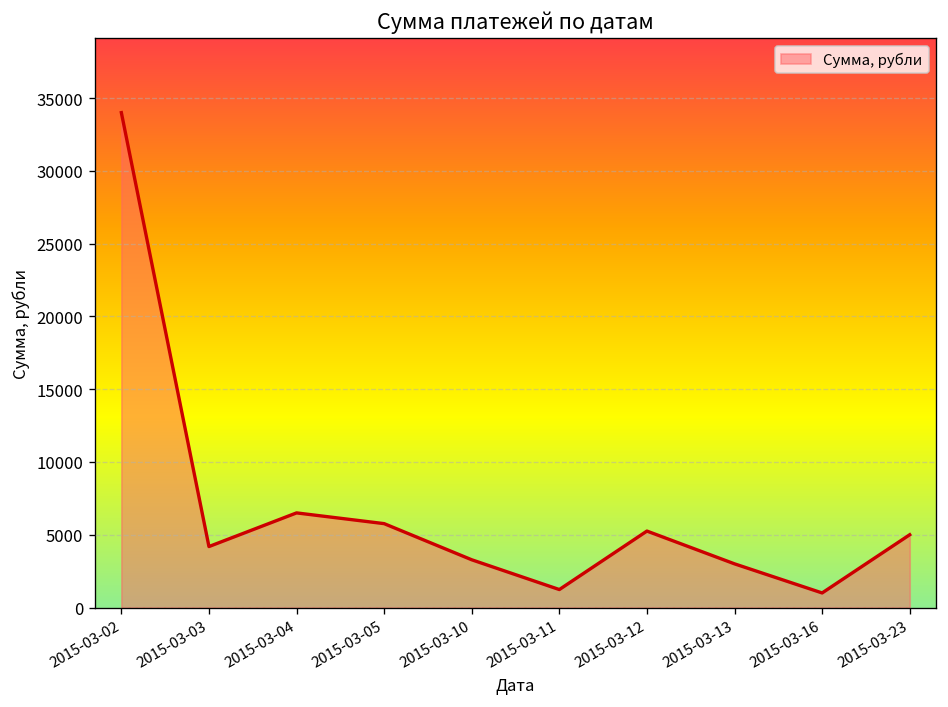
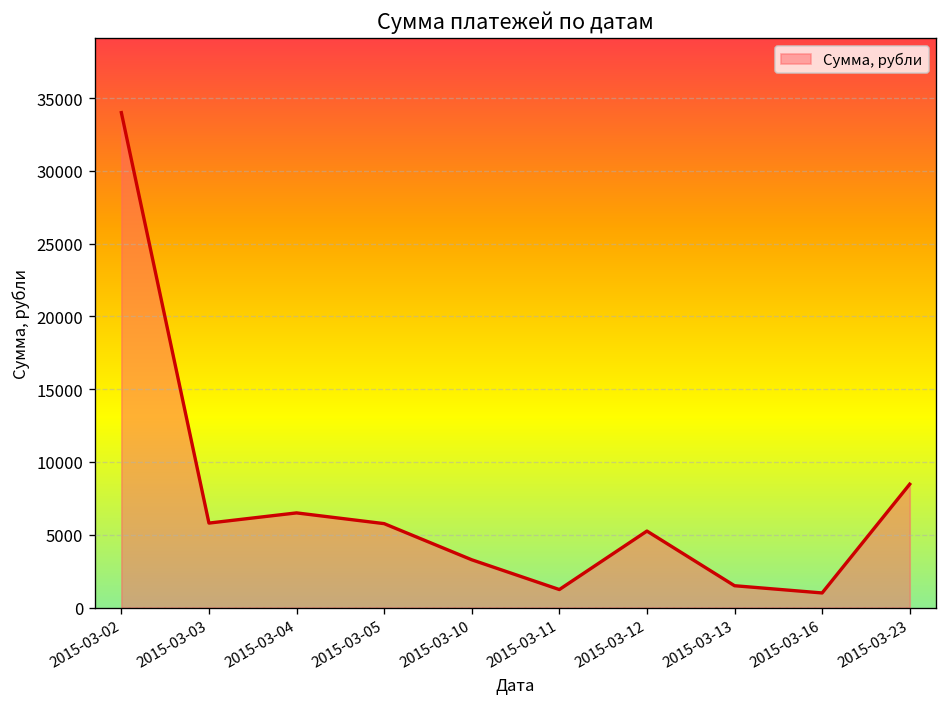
  {
    "2015-03-02": 34000,
-   "2015-03-03": 4200,
+   "2015-03-03": 5800,
    "2015-03-04": 6500,
    "2015-03-05": 5800,
    "2015-03-10": 3300,
    "2015-03-11": 1200,
    "2015-03-12": 5300,
-   "2015-03-13": 3000,
+   "2015-03-13": 1500,
    "2015-03-16": 1000,
-   "2015-03-23": 5000
+   "2015-03-23": 8500
  }
